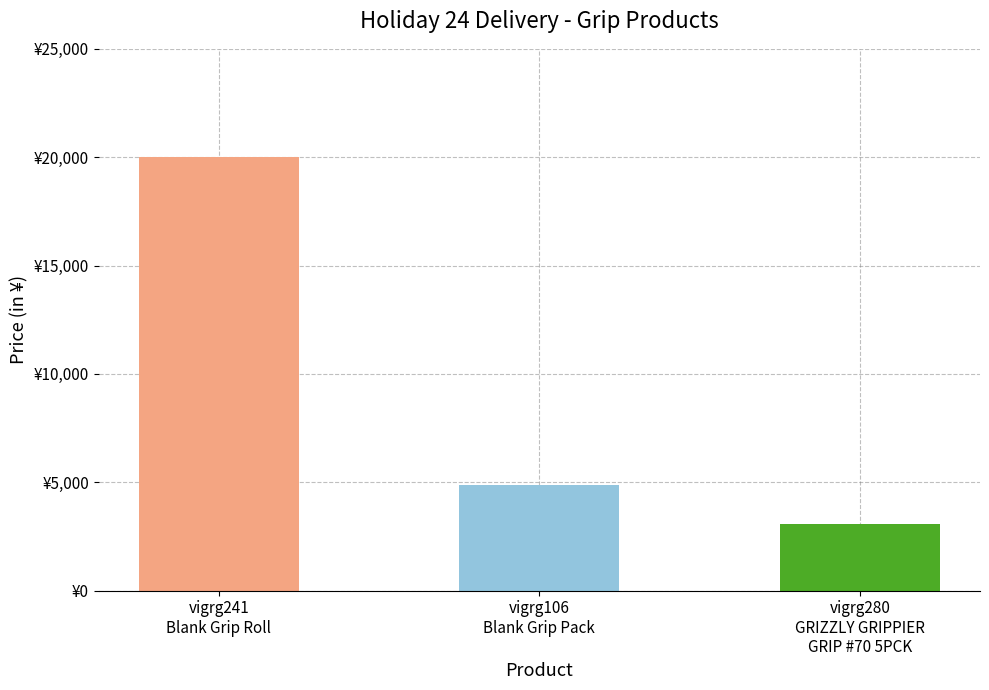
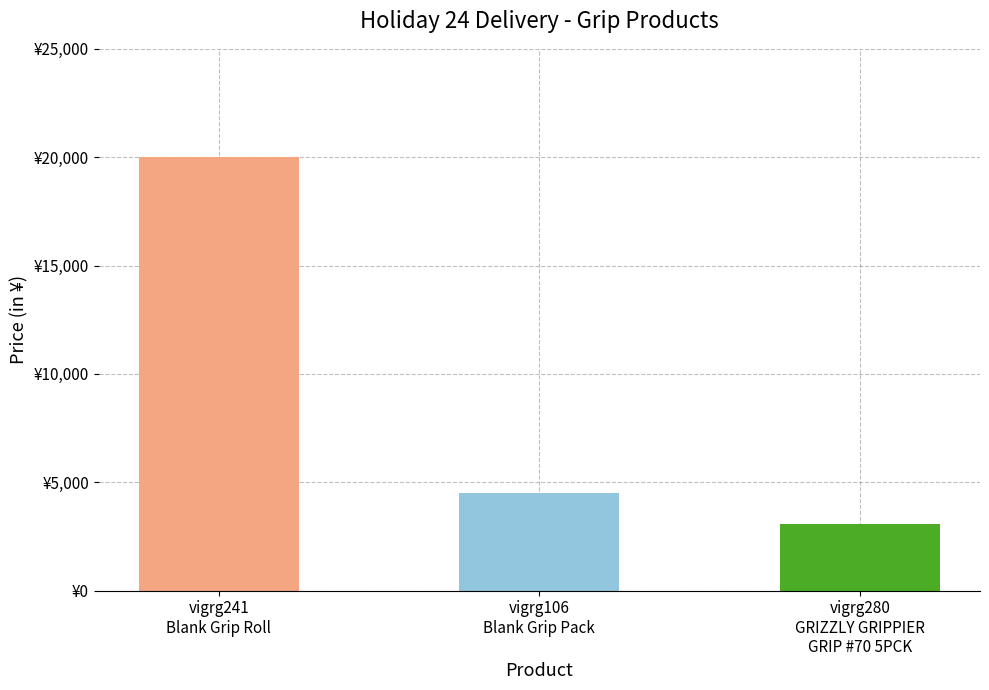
  {
    "vigrg241 Blank Grip Roll": "¥20,000",
-   "vigrg106 Blank Grip Pack": "¥4,900",
+   "vigrg106 Blank Grip Pack": "¥4,500",
    "vigrg280 GRIZZLY GRIPPIER GRIP #70 5PCK": "¥3,100"
  }
